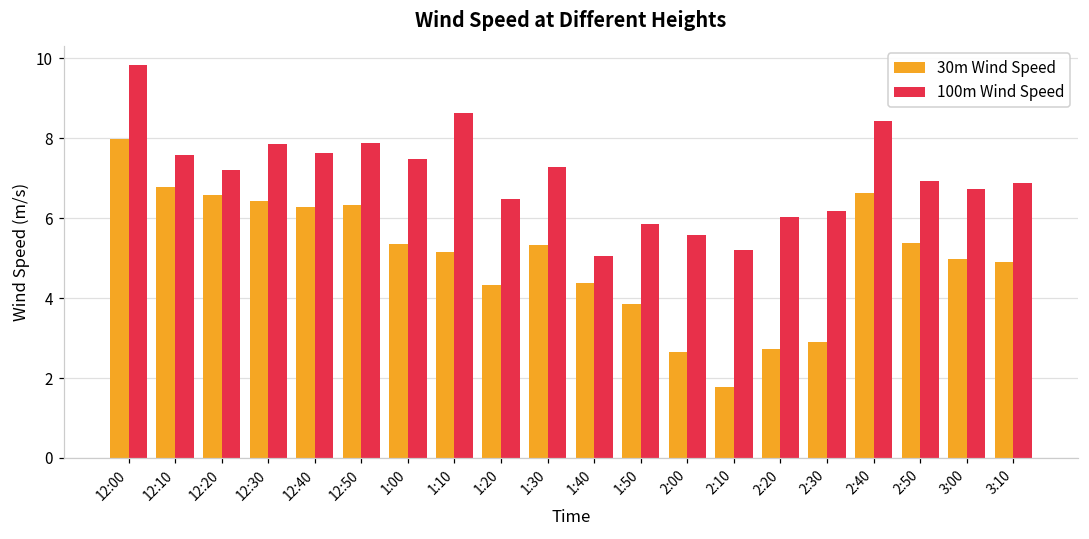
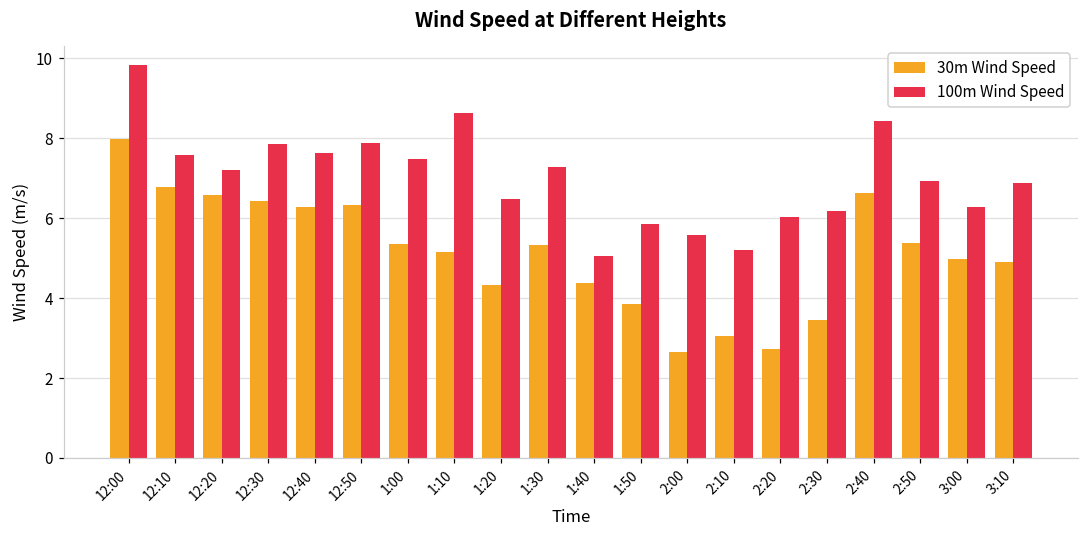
  {
    "30m Wind Speed": {
      "12:00": 8.0,
      "12:10": 6.8,
      "12:20": 6.6,
      "12:30": 6.4,
      "12:40": 6.3,
      "12:50": 6.3,
      "1:00": 5.4,
      "1:10": 5.2,
      "1:20": 4.3,
      "1:30": 5.3,
      "1:40": 4.4,
      "1:50": 3.9,
      "2:00": 2.6,
-     "2:10": 1.8,
+     "2:10": 3.1,
      "2:20": 2.7,
-     "2:30": 2.9,
+     "2:30": 3.5,
      "2:40": 6.6,
      "2:50": 5.4,
      "3:00": 5.0,
      "3:10": 4.9
    },
    "100m Wind Speed": {
      "12:00": 9.8,
      "12:10": 7.6,
      "12:20": 7.2,
      "12:30": 7.9,
      "12:40": 7.6,
      "12:50": 7.9,
      "1:00": 7.5,
      "1:10": 8.6,
      "1:20": 6.5,
      "1:30": 7.3,
      "1:40": 5.1,
      "1:50": 5.9,
      "2:00": 5.6,
      "2:10": 5.2,
      "2:20": 6.0,
      "2:30": 6.2,
      "2:40": 8.4,
      "2:50": 6.9,
-     "3:00": 6.7,
+     "3:00": 6.3,
      "3:10": 6.9
    }
  }
